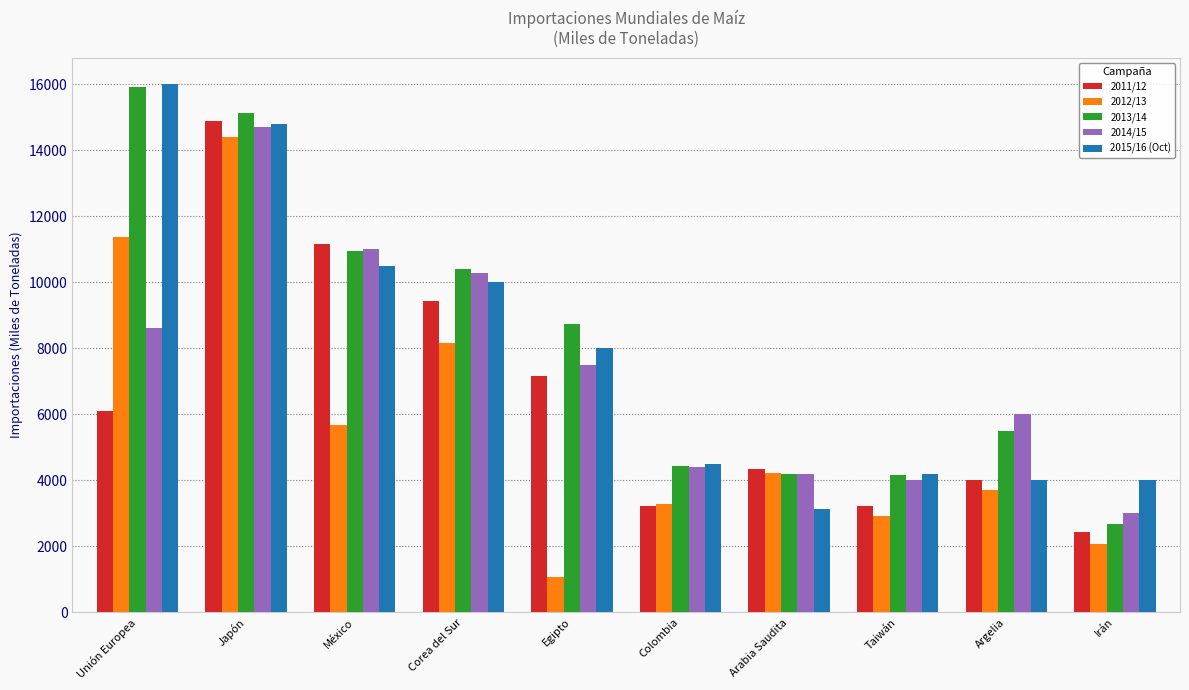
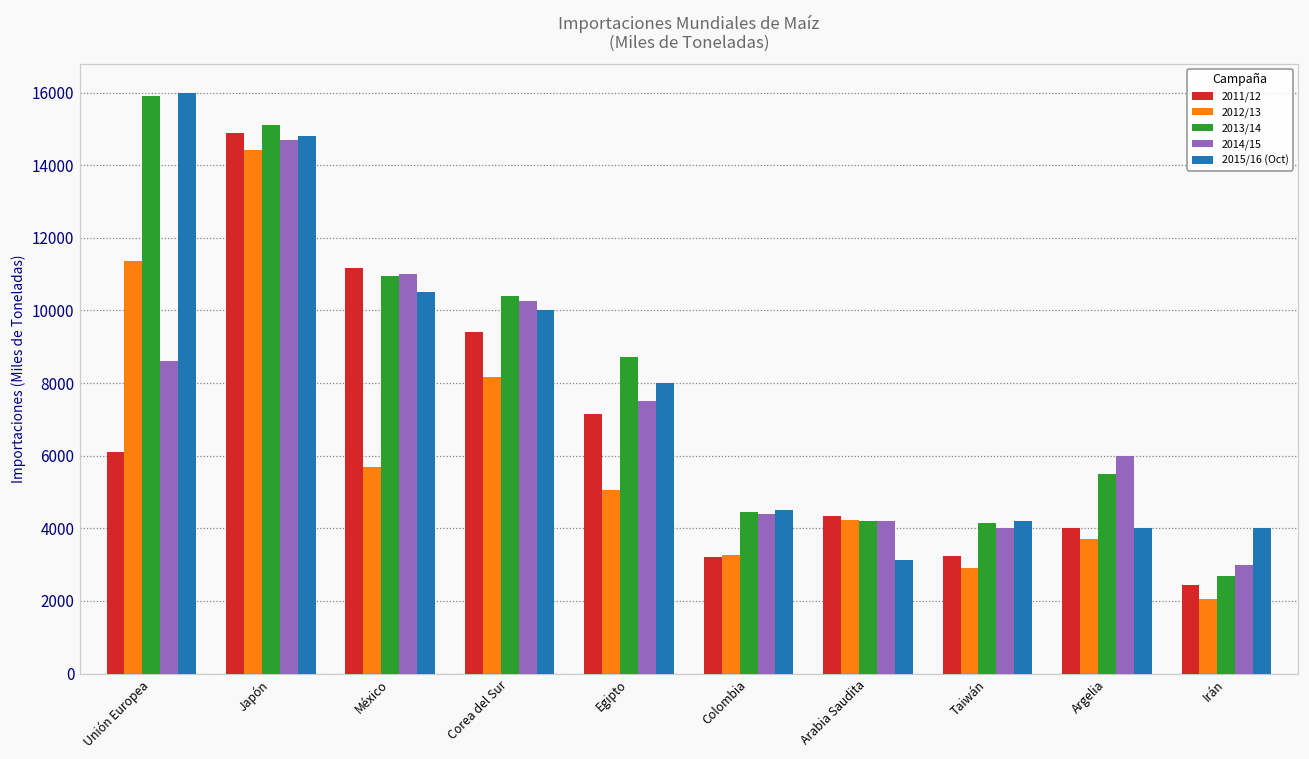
  {
    "2011/12": {
      "Unión Europea": 6100,
      "Japón": 14900,
      "México": 11200,
      "Corea del Sur": 9400,
      "Egipto": 7200,
      "Colombia": 3200,
      "Arabia Saudita": 4300,
      "Taiwán": 3200,
      "Argelia": 4000,
      "Irán": 2400
    },
    "2012/13": {
      "Unión Europea": 11400,
      "Japón": 14400,
      "México": 5700,
      "Corea del Sur": 8200,
-     "Egipto": 1100,
+     "Egipto": 5100,
      "Colombia": 3300,
      "Arabia Saudita": 4200,
      "Taiwán": 2900,
      "Argelia": 3700,
      "Irán": 2100
    },
    "2013/14": {
      "Unión Europea": 15900,
      "Japón": 15100,
      "México": 11000,
      "Corea del Sur": 10400,
      "Egipto": 8700,
      "Colombia": 4400,
      "Arabia Saudita": 4200,
      "Taiwán": 4200,
      "Argelia": 5500,
      "Irán": 2700
    },
    "2014/15": {
      "Unión Europea": 8600,
      "Japón": 14700,
      "México": 11000,
      "Corea del Sur": 10300,
      "Egipto": 7500,
      "Colombia": 4400,
      "Arabia Saudita": 4200,
      "Taiwán": 4000,
      "Argelia": 6000,
      "Irán": 3000
    },
    "2015/16 (Oct)": {
      "Unión Europea": 16000,
      "Japón": 14800,
      "México": 10500,
      "Corea del Sur": 10000,
      "Egipto": 8000,
      "Colombia": 4500,
      "Arabia Saudita": 3100,
      "Taiwán": 4200,
      "Argelia": 4000,
      "Irán": 4000
    }
  }
